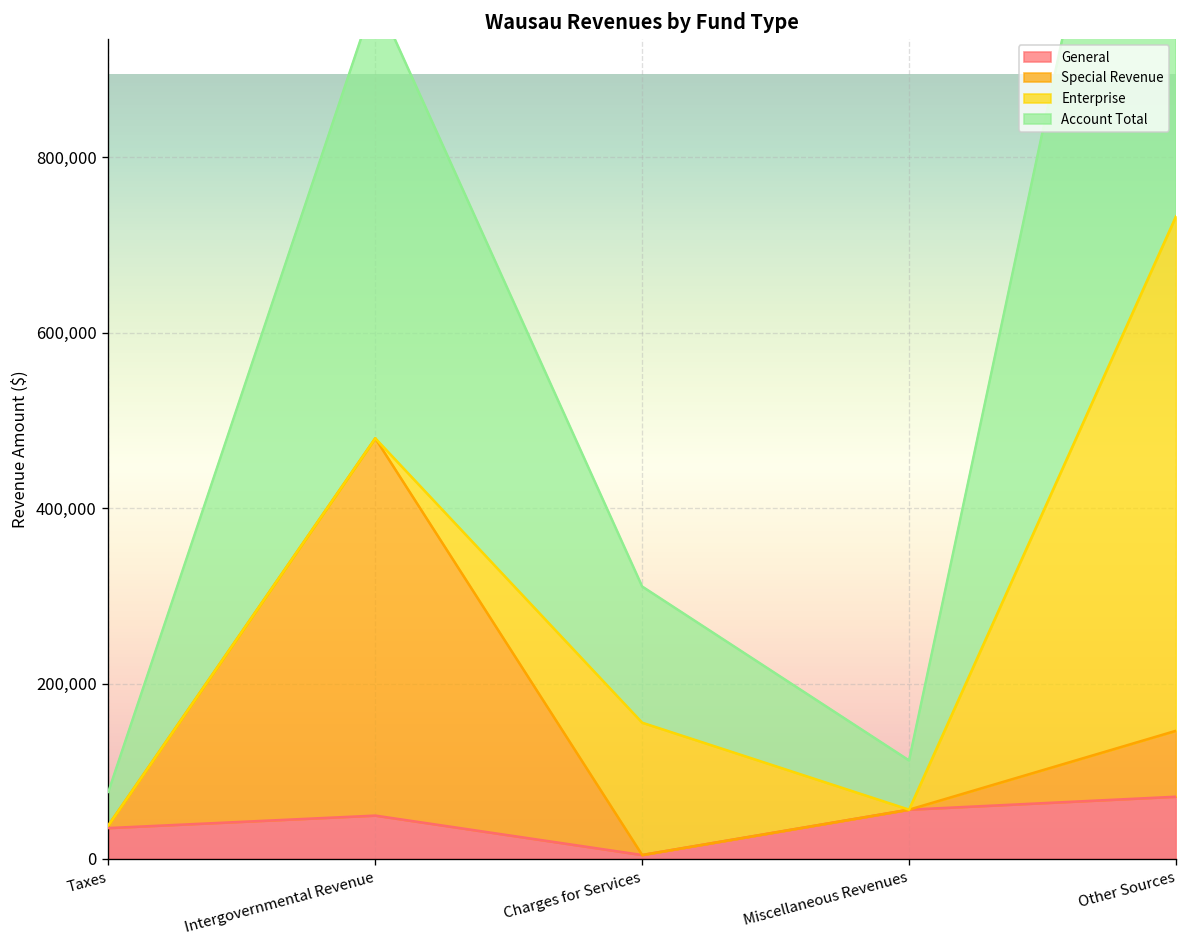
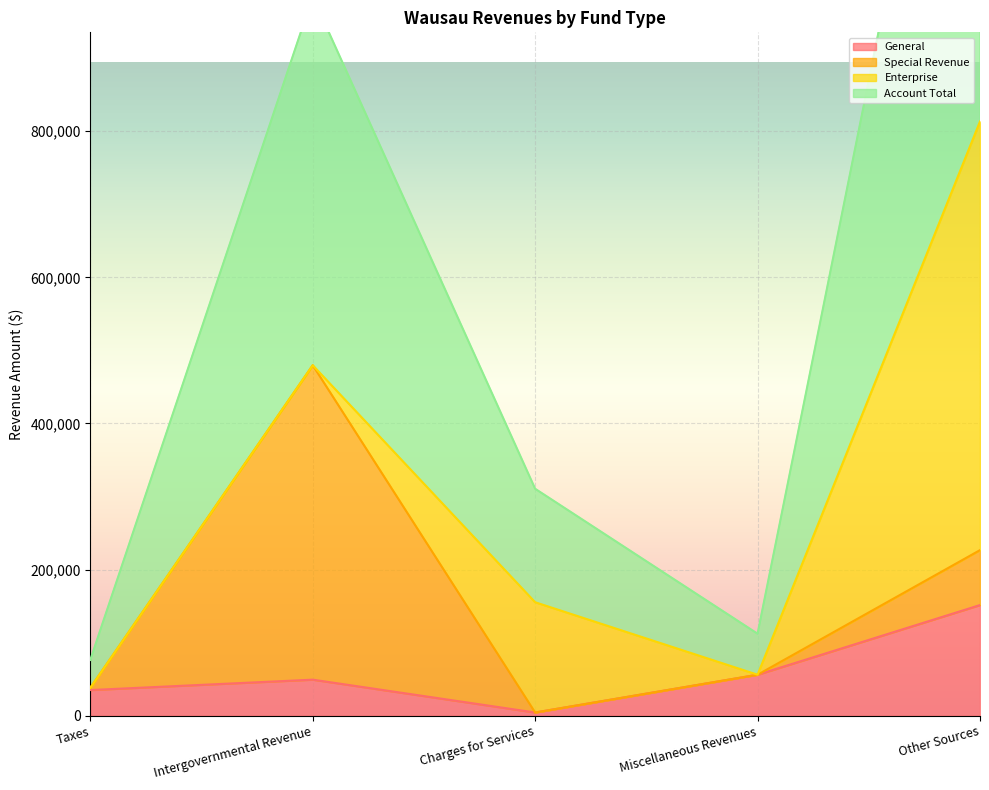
  {
    "General": {
      "Intergovernmental Revenue": "50,000",
-     "Other Sources": "70,000"
+     "Other Sources": "150,000"
    },
    "Account Total": {
      "Taxes": "40,000",
      "Charges for Services": "160,000",
      "Miscellaneous Revenues": "60,000"
    }
  }
